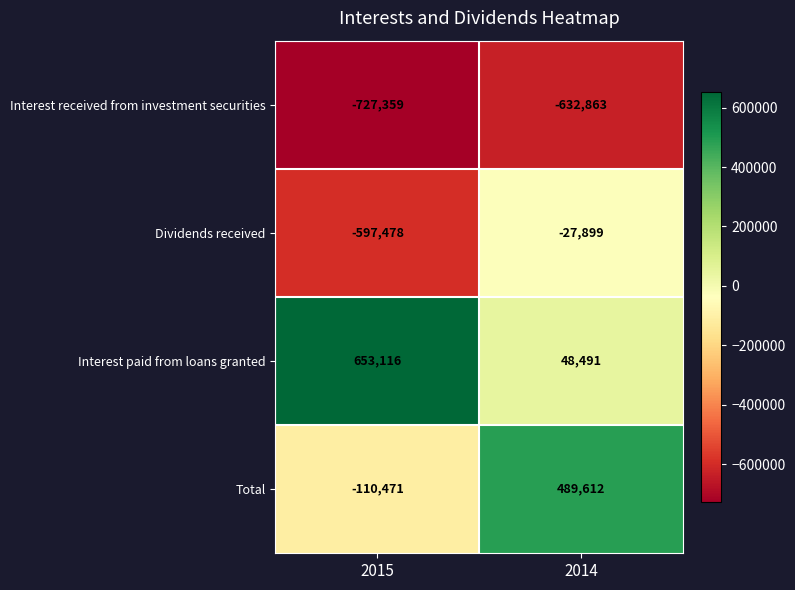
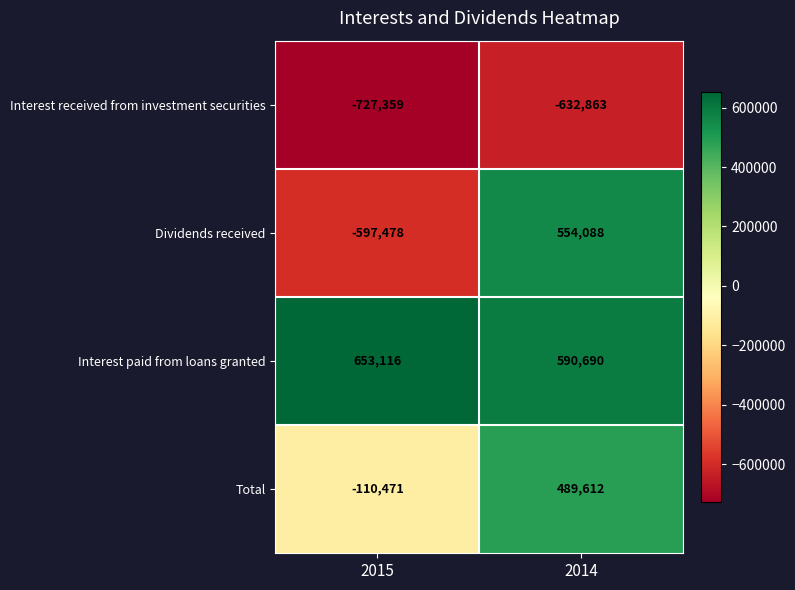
  {
    "Interest received from investment securities": {
      "2015": "-727,359",
      "2014": "-632,863"
    },
    "Dividends received": {
      "2015": "-597,478",
-     "2014": "-27,899"
+     "2014": "554,088"
    },
    "Interest paid from loans granted": {
      "2015": "653,116",
-     "2014": "48,491"
+     "2014": "590,690"
    },
    "Total": {
      "2015": "-110,471",
      "2014": "489,612"
    }
  }
